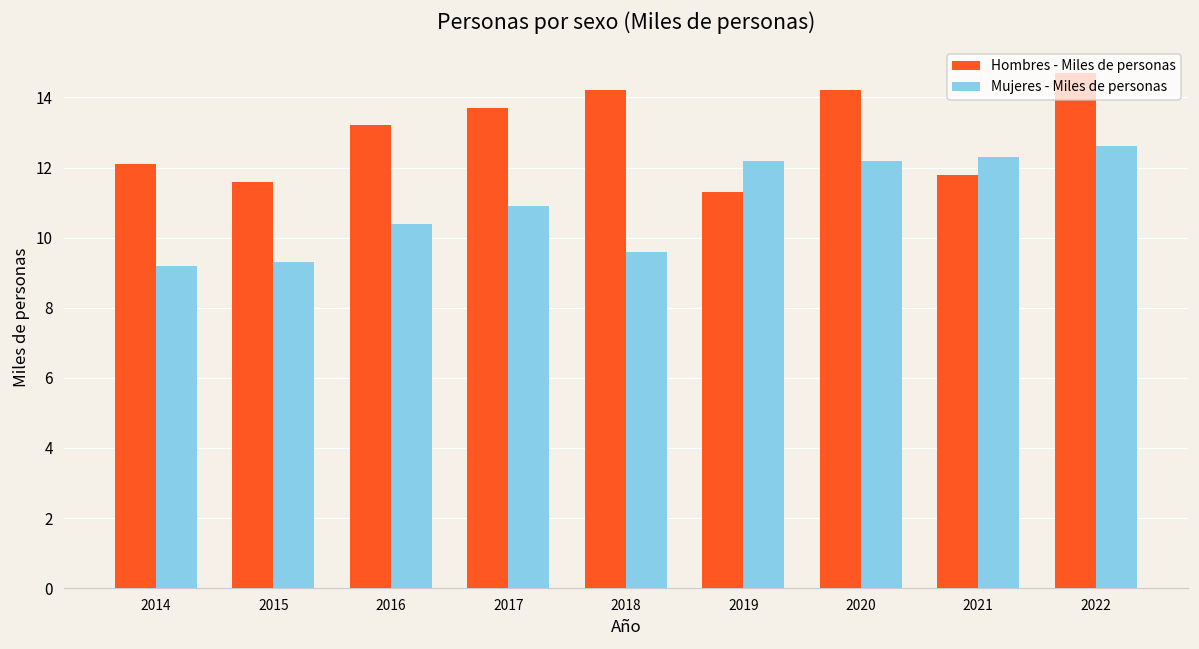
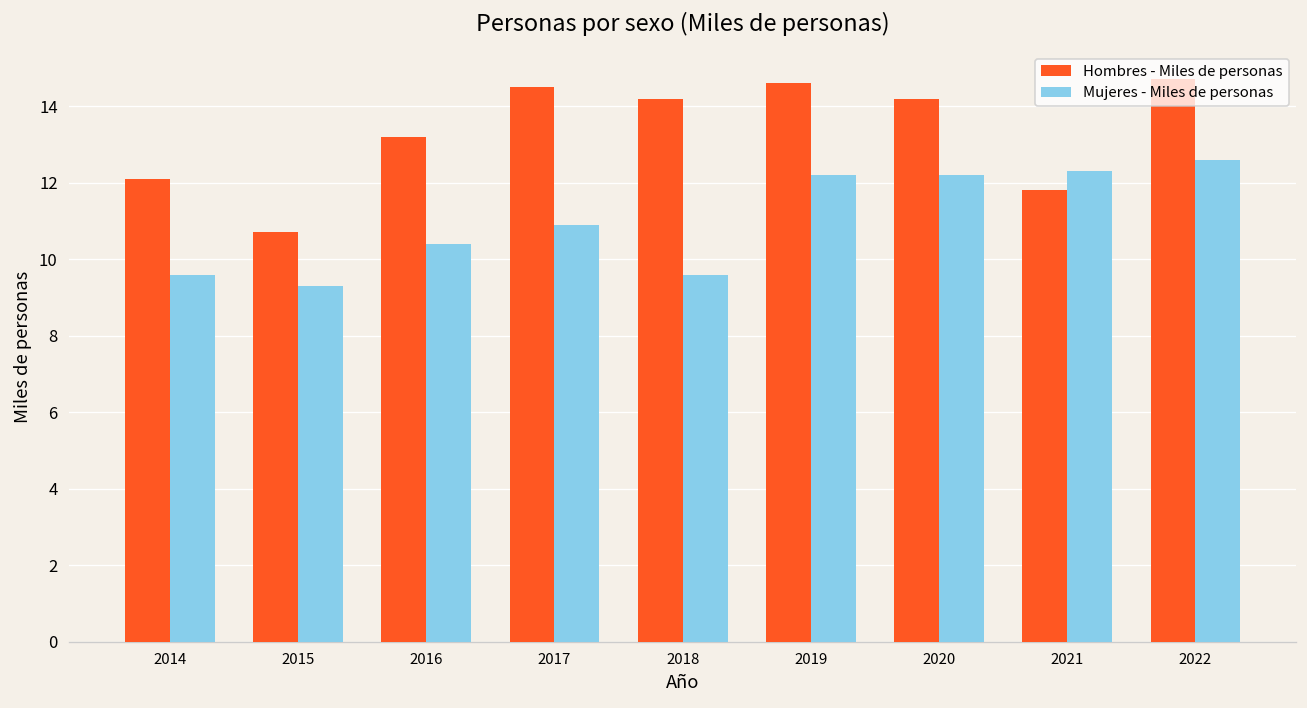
  {
    "Hombres - Miles de personas": {
      "2014": 12.1,
-     "2015": 11.6,
+     "2015": 10.7,
      "2016": 13.2,
-     "2017": 13.7,
+     "2017": 14.5,
      "2018": 14.2,
-     "2019": 11.3,
+     "2019": 14.6,
      "2020": 14.2,
      "2021": 11.8
    },
    "Mujeres - Miles de personas": {
-     "2014": 9.2,
+     "2014": 9.6,
      "2015": 9.3,
      "2016": 10.4,
      "2017": 10.9,
      "2018": 9.6,
      "2019": 12.2,
      "2020": 12.2,
      "2021": 12.3,
      "2022": 12.6
    }
  }
